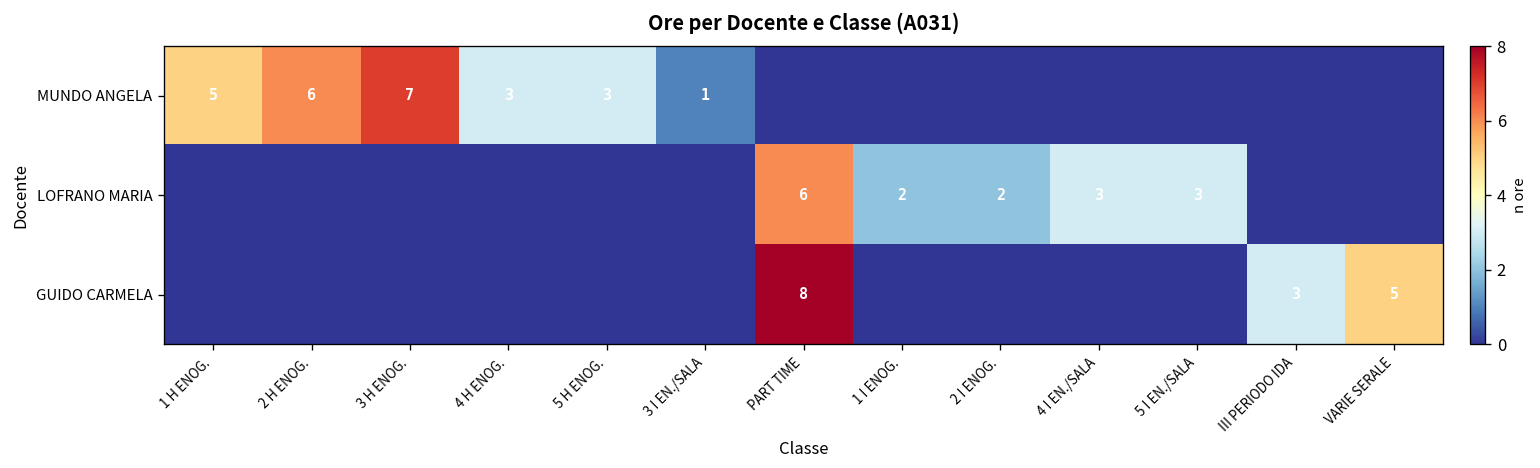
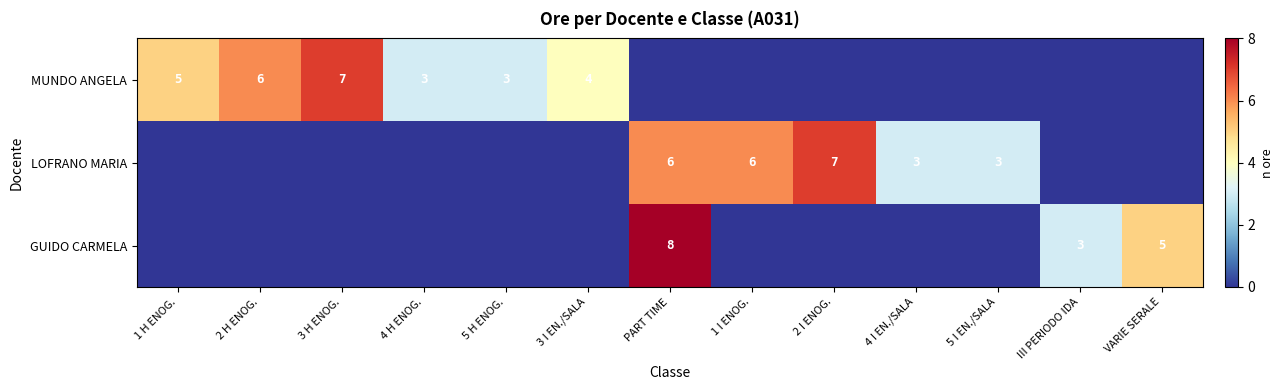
  {
    "MUNDO ANGELA": {
      "1 H ENOG.": 5,
      "2 H ENOG.": 6,
      "3 H ENOG.": 7,
-     "3 I EN./SALA": 1
+     "3 I EN./SALA": 4
    },
    "LOFRANO MARIA": {
      "PART TIME": 6,
-     "1 I ENOG.": 2,
-     "2 I ENOG.": 2
+     "1 I ENOG.": 6,
+     "2 I ENOG.": 7
    },
    "GUIDO CARMELA": {
      "PART TIME": 8,
      "VARIE SERALE": 5
    }
  }
